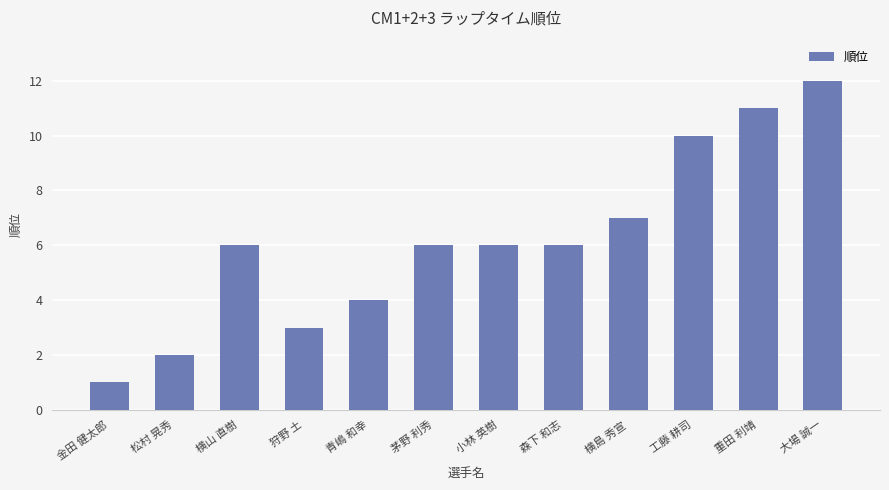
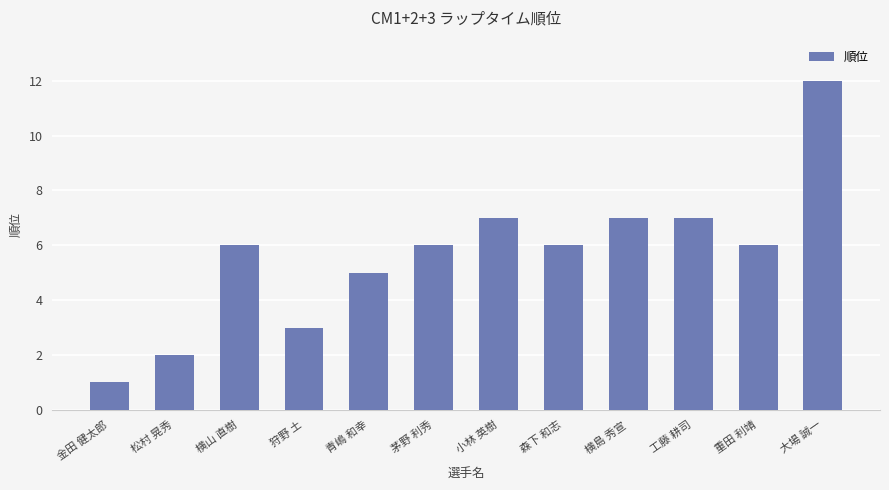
  {
    "金田 健太郎": 1,
    "松村 晃秀": 2,
    "横山 直樹": 6,
    "狩野 土": 3,
-   "青嶋 和幸": 4,
+   "青嶋 和幸": 5,
    "茅野 利秀": 6,
-   "小林 英樹": 6,
+   "小林 英樹": 7,
    "森下 和志": 6,
    "横島 秀宣": 7,
-   "工藤 耕司": 10,
-   "重田 利靖": 11,
+   "工藤 耕司": 7,
+   "重田 利靖": 6,
    "大場 誠一": 12
  }
